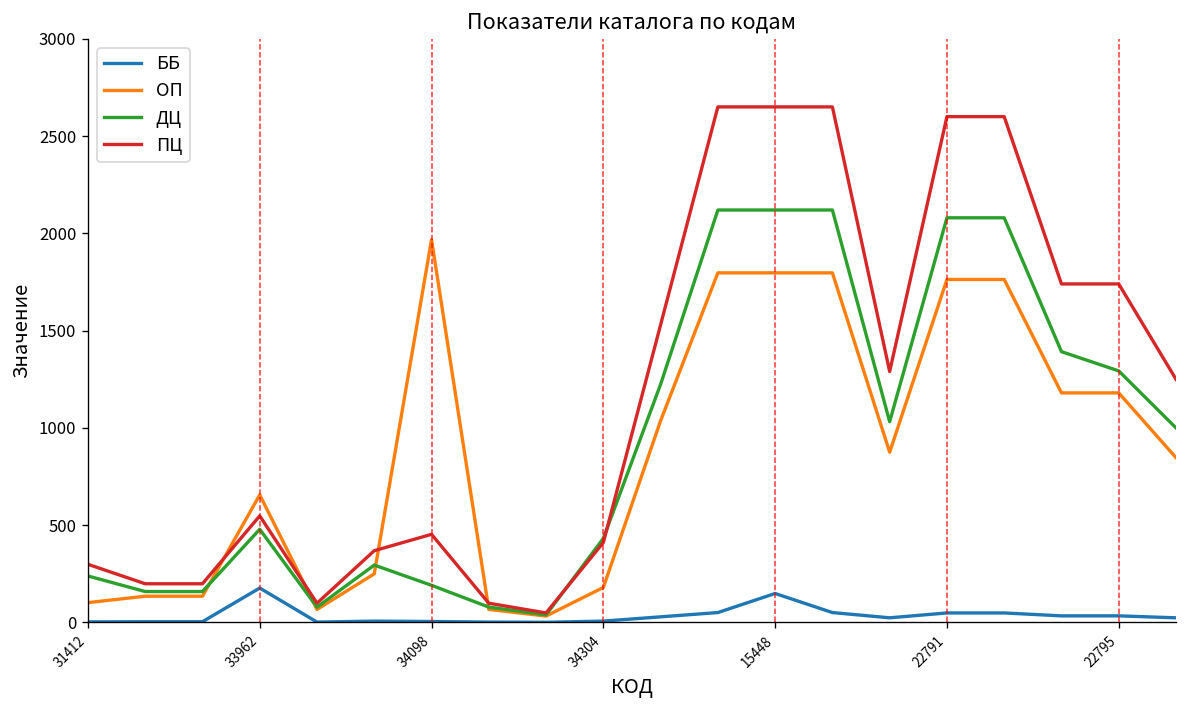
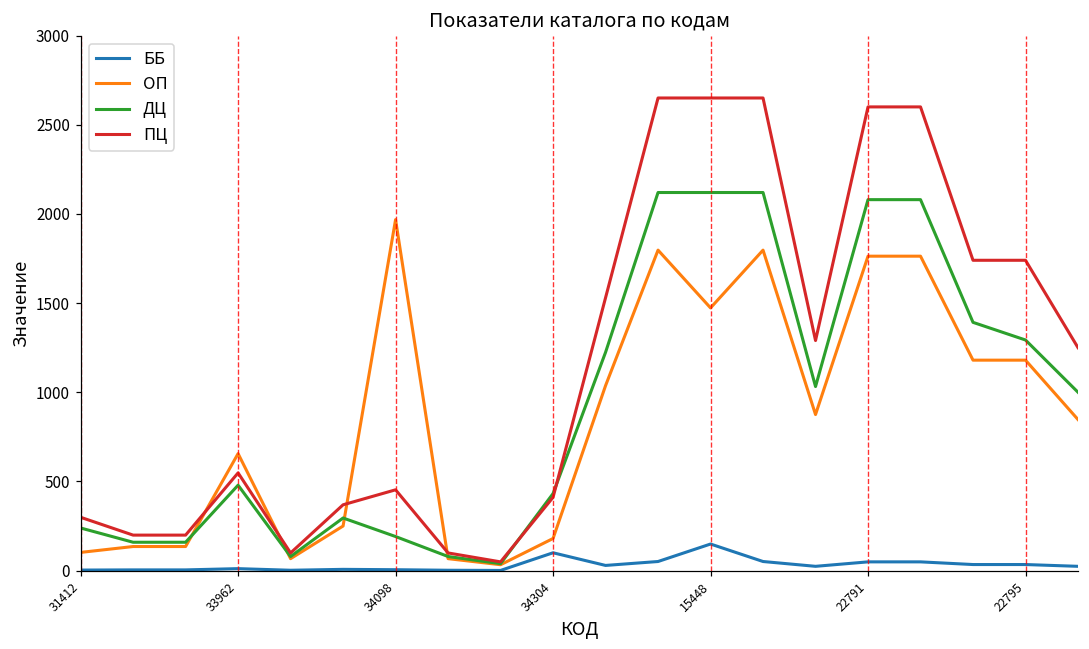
  {
    "ББ": {
      "31412": 0,
-     "33962": 180,
+     "33962": 10,
      "34098": 10,
-     "34304": 10,
+     "34304": 100,
      "15448": 150,
      "22791": 50,
      "22795": 30
    },
    "ОП": {
      "31412": 100,
      "33962": 660,
      "34098": 1970,
      "34304": 180,
-     "15448": 1800,
+     "15448": 1470,
      "22791": 1760,
      "22795": 1180
    },
    "ДЦ": {
      "31412": 240,
      "33962": 480,
      "34098": 190,
      "34304": 430,
      "15448": 2120,
      "22791": 2080,
      "22795": 1290
    },
    "ПЦ": {
      "31412": 300,
      "33962": 550,
      "34098": 450,
      "34304": 410,
      "15448": 2650,
      "22791": 2600,
      "22795": 1740
    }
  }
